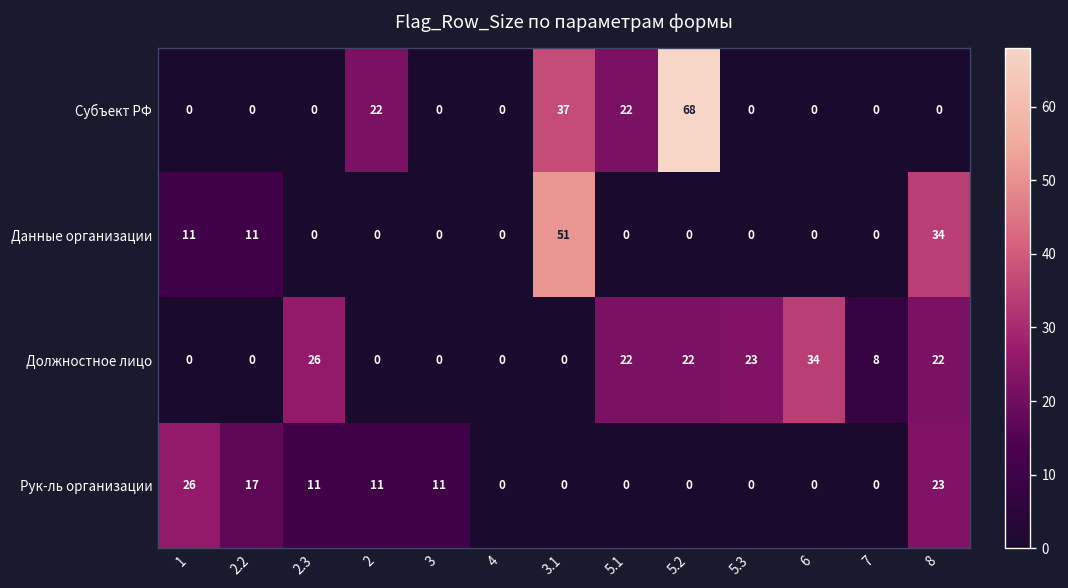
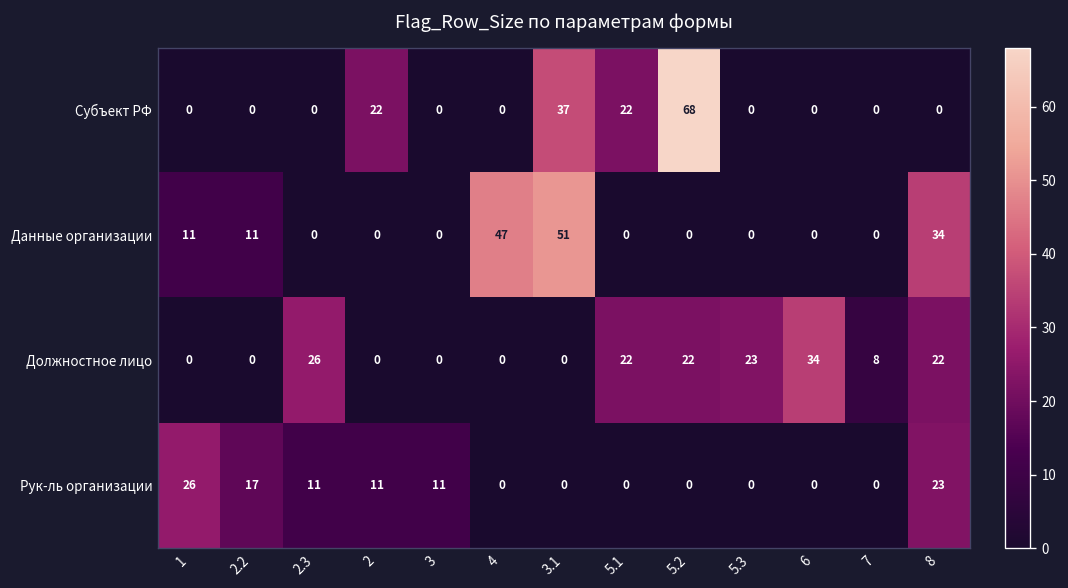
  {
    "Субъект РФ": {
      "1": 0,
      "2.2": 0,
      "2.3": 0,
      "2": 22,
      "3": 0,
      "4": 0,
      "3.1": 37,
      "5.1": 22,
      "5.2": 68,
      "5.3": 0,
      "6": 0,
      "7": 0,
      "8": 0
    },
    "Данные организации": {
      "1": 11,
      "2.2": 11,
      "2.3": 0,
      "2": 0,
      "3": 0,
-     "4": 0,
+     "4": 47,
      "3.1": 51,
      "5.1": 0,
      "5.2": 0,
      "5.3": 0,
      "6": 0,
      "7": 0,
      "8": 34
    },
    "Должностное лицо": {
      "1": 0,
      "2.2": 0,
      "2.3": 26,
      "2": 0,
      "3": 0,
      "4": 0,
      "3.1": 0,
      "5.1": 22,
      "5.2": 22,
      "5.3": 23,
      "6": 34,
      "7": 8,
      "8": 22
    },
    "Рук-ль организации": {
      "1": 26,
      "2.2": 17,
      "2.3": 11,
      "2": 11,
      "3": 11,
      "4": 0,
      "3.1": 0,
      "5.1": 0,
      "5.2": 0,
      "5.3": 0,
      "6": 0,
      "7": 0,
      "8": 23
    }
  }
